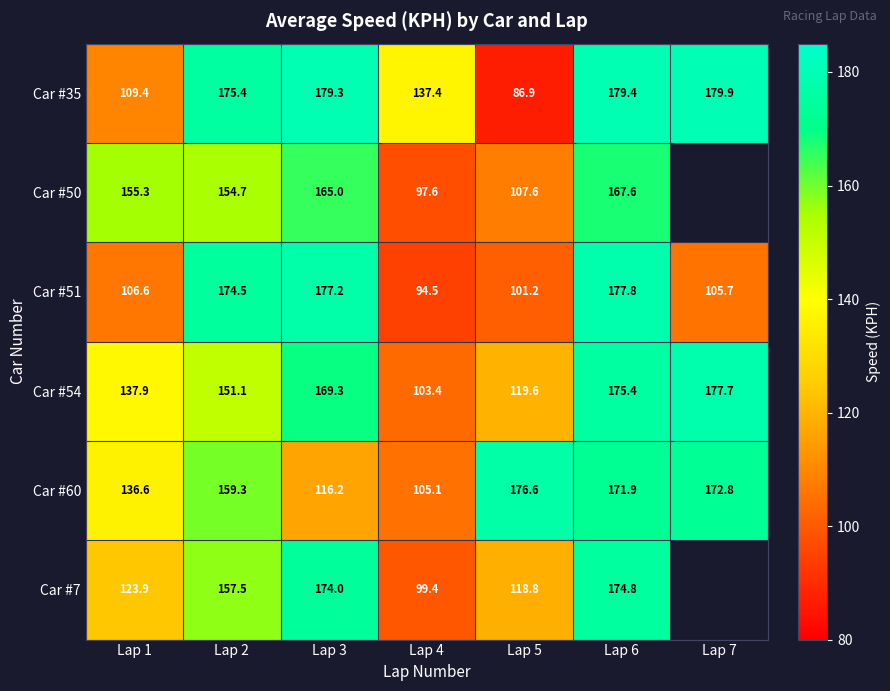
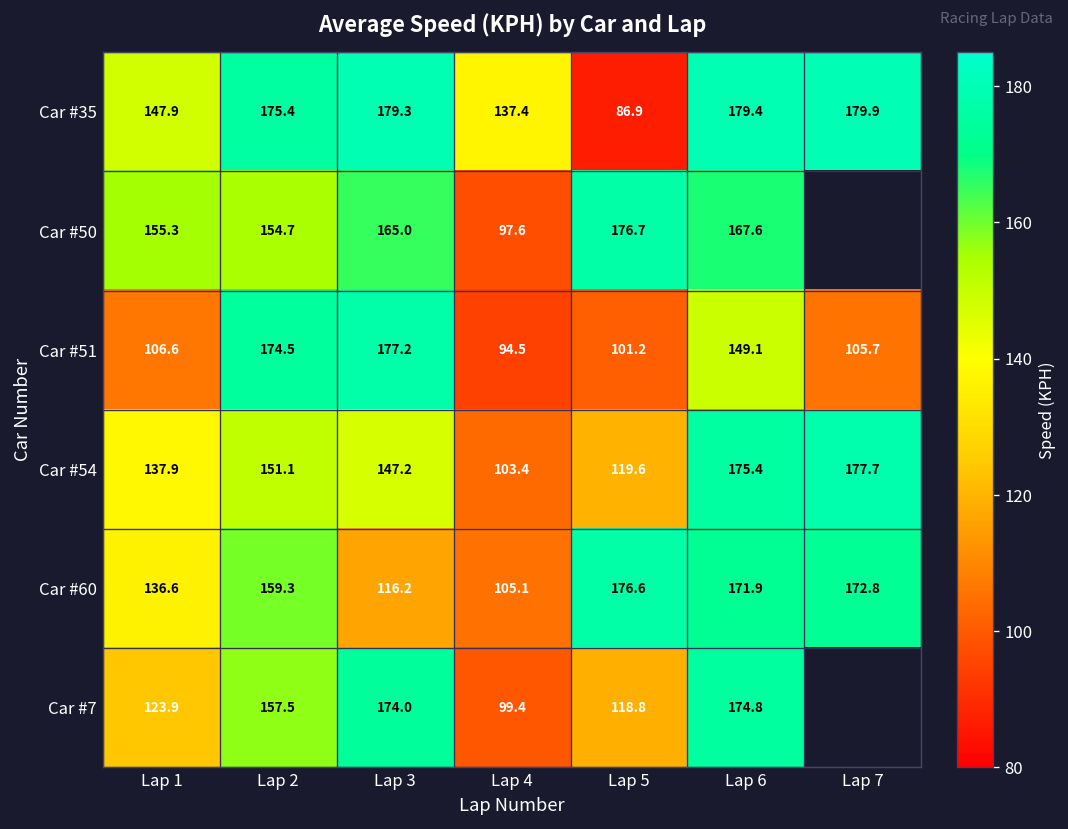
  {
    "Car #35": {
-     "Lap 1": 109.4,
+     "Lap 1": 147.9,
      "Lap 2": 175.4,
      "Lap 3": 179.3,
      "Lap 4": 137.4,
      "Lap 5": 86.9,
      "Lap 6": 179.4,
      "Lap 7": 179.9
    },
    "Car #50": {
      "Lap 1": 155.3,
      "Lap 2": 154.7,
      "Lap 3": 165.0,
      "Lap 4": 97.6,
-     "Lap 5": 107.6,
+     "Lap 5": 176.7,
      "Lap 6": 167.6
    },
    "Car #51": {
      "Lap 1": 106.6,
      "Lap 2": 174.5,
      "Lap 3": 177.2,
      "Lap 4": 94.5,
      "Lap 5": 101.2,
-     "Lap 6": 177.8,
+     "Lap 6": 149.1,
      "Lap 7": 105.7
    },
    "Car #54": {
      "Lap 1": 137.9,
      "Lap 2": 151.1,
-     "Lap 3": 169.3,
+     "Lap 3": 147.2,
      "Lap 4": 103.4,
      "Lap 5": 119.6,
      "Lap 6": 175.4,
      "Lap 7": 177.7
    },
    "Car #60": {
      "Lap 1": 136.6,
      "Lap 2": 159.3,
      "Lap 3": 116.2,
      "Lap 4": 105.1,
      "Lap 5": 176.6,
      "Lap 6": 171.9,
      "Lap 7": 172.8
    },
    "Car #7": {
      "Lap 1": 123.9,
      "Lap 2": 157.5,
      "Lap 3": 174.0,
      "Lap 4": 99.4,
      "Lap 5": 118.8,
      "Lap 6": 174.8
    }
  }
